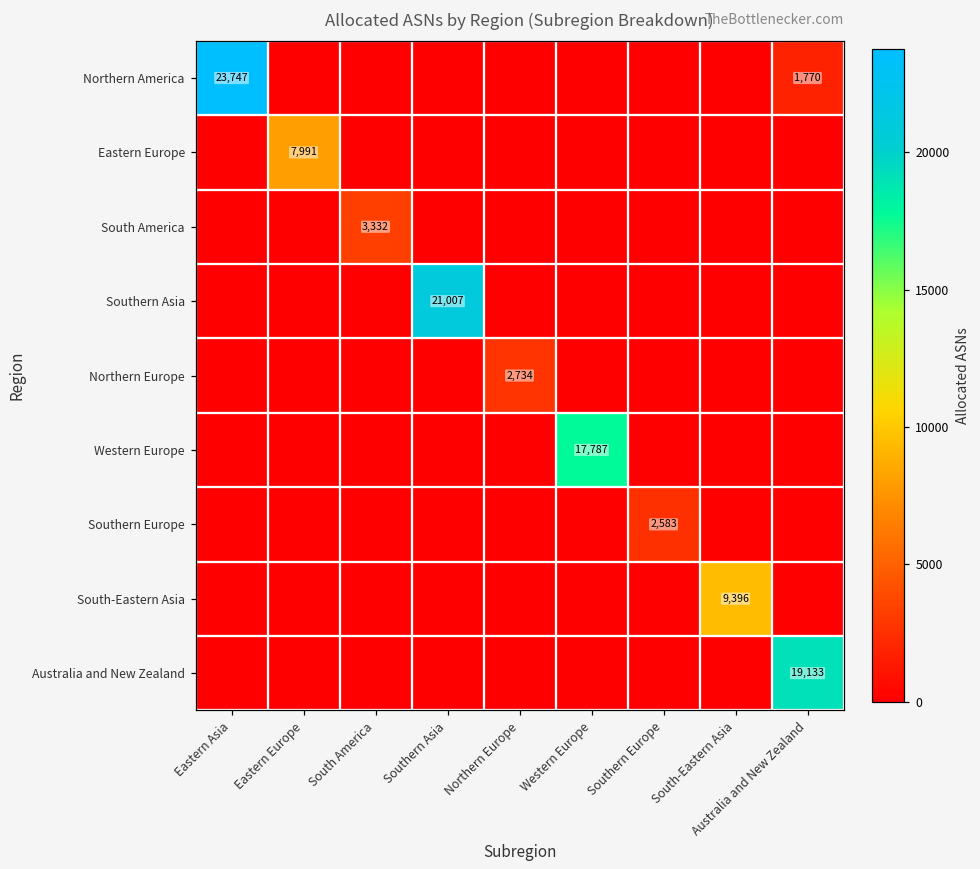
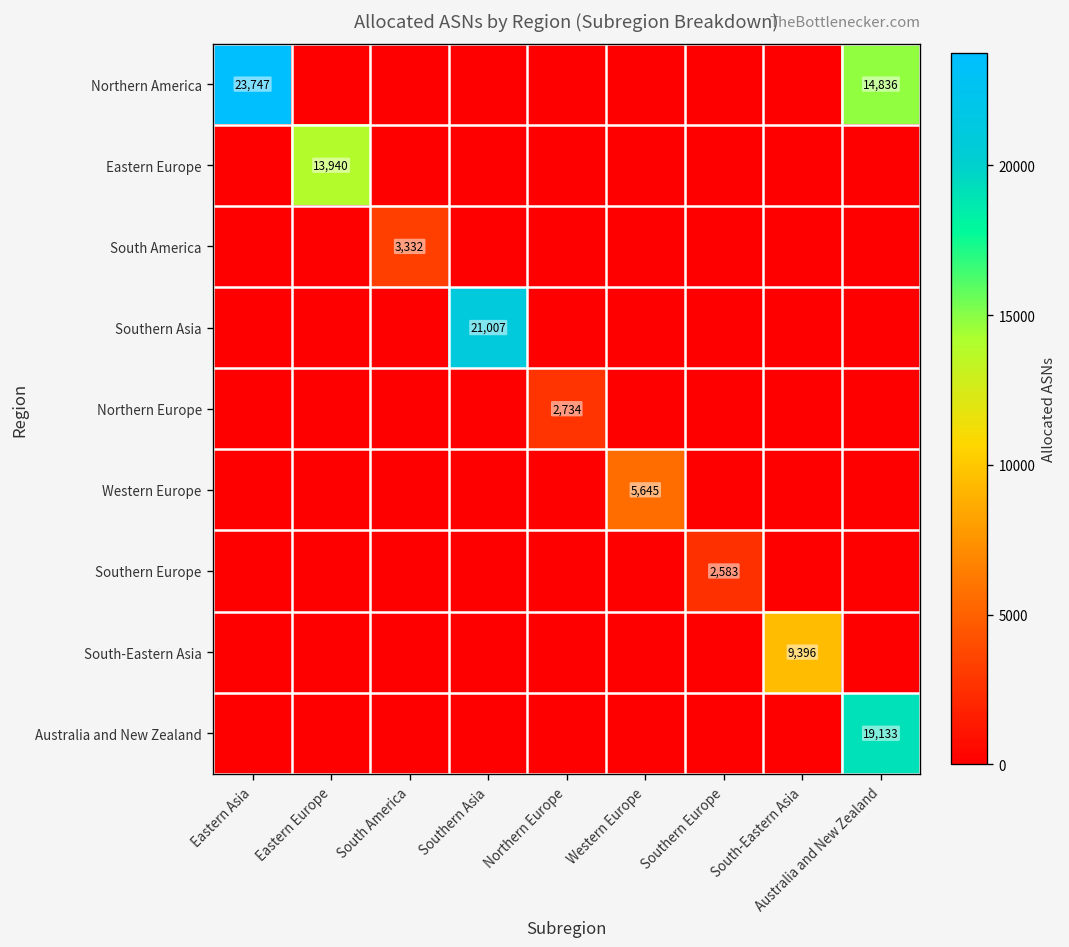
  {
    "Northern America": {
-     "Australia and New Zealand": "1,770"
+     "Australia and New Zealand": "14,836"
    },
    "Eastern Europe": {
-     "Eastern Europe": "7,991"
+     "Eastern Europe": "13,940"
    },
    "Western Europe": {
-     "Western Europe": "17,787"
+     "Western Europe": "5,645"
    }
  }
